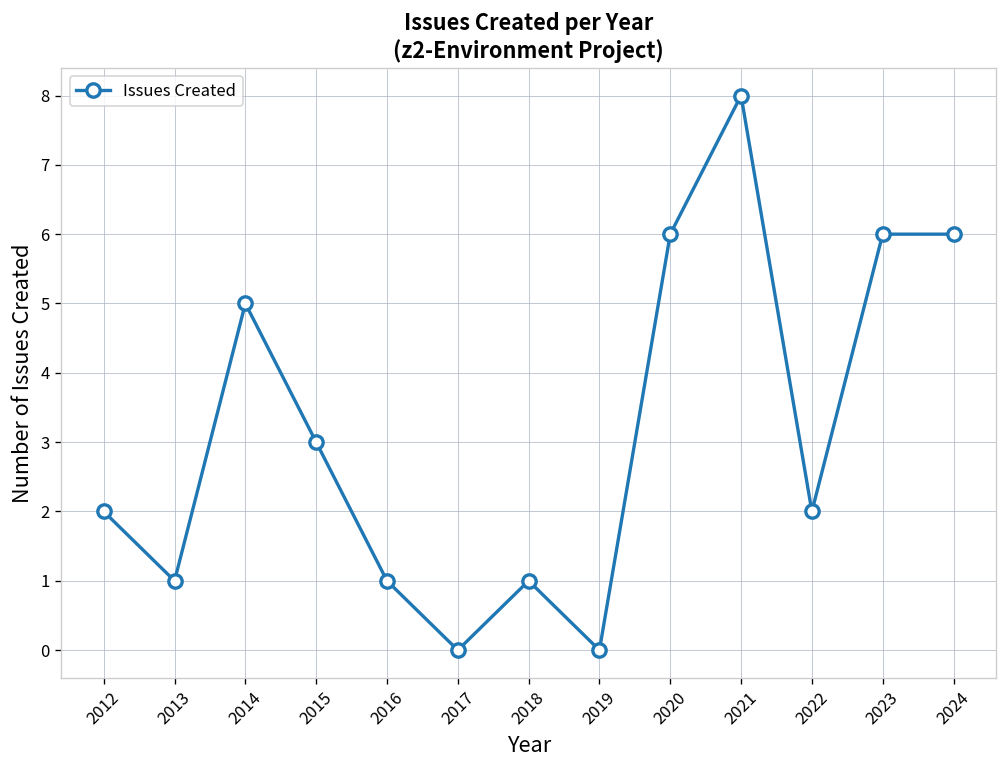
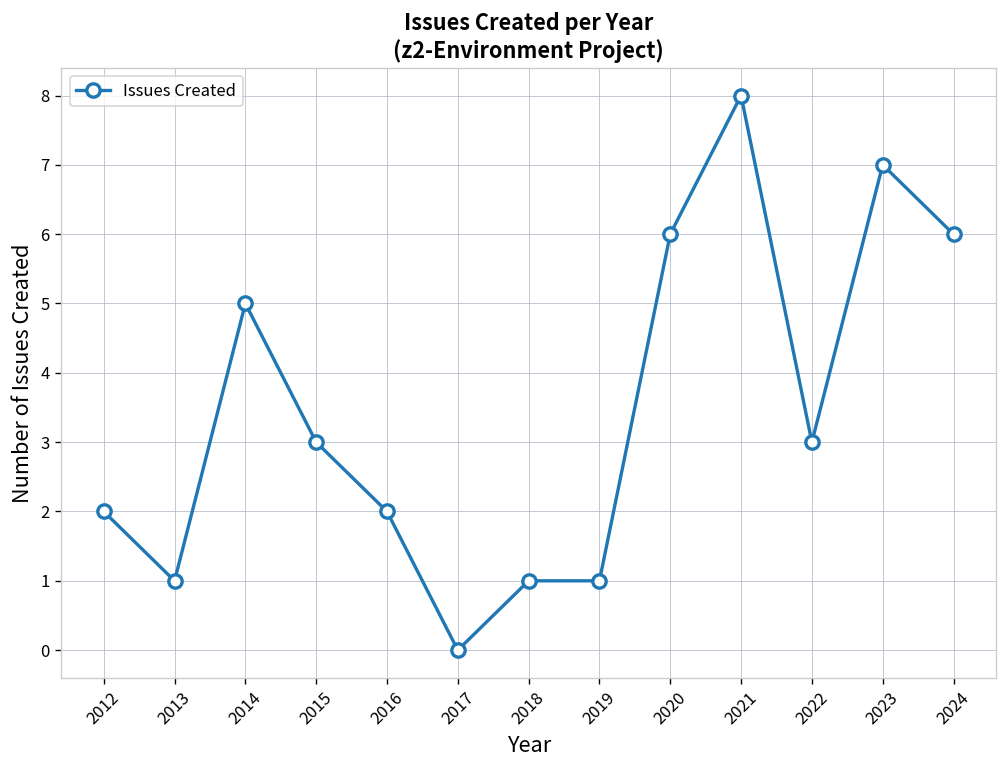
  {
    "2012": 2,
    "2013": 1,
    "2014": 5,
    "2015": 3,
-   "2016": 1,
+   "2016": 2,
    "2017": 0,
    "2018": 1,
-   "2019": 0,
+   "2019": 1,
    "2020": 6,
    "2021": 8,
-   "2022": 2,
-   "2023": 6,
+   "2022": 3,
+   "2023": 7,
    "2024": 6
  }
